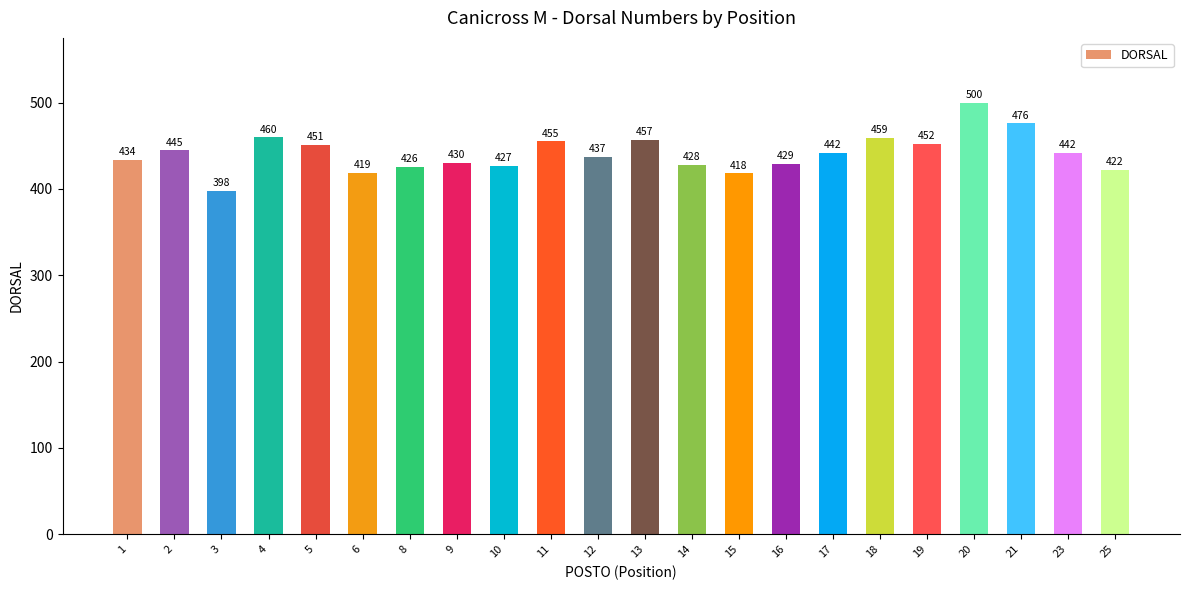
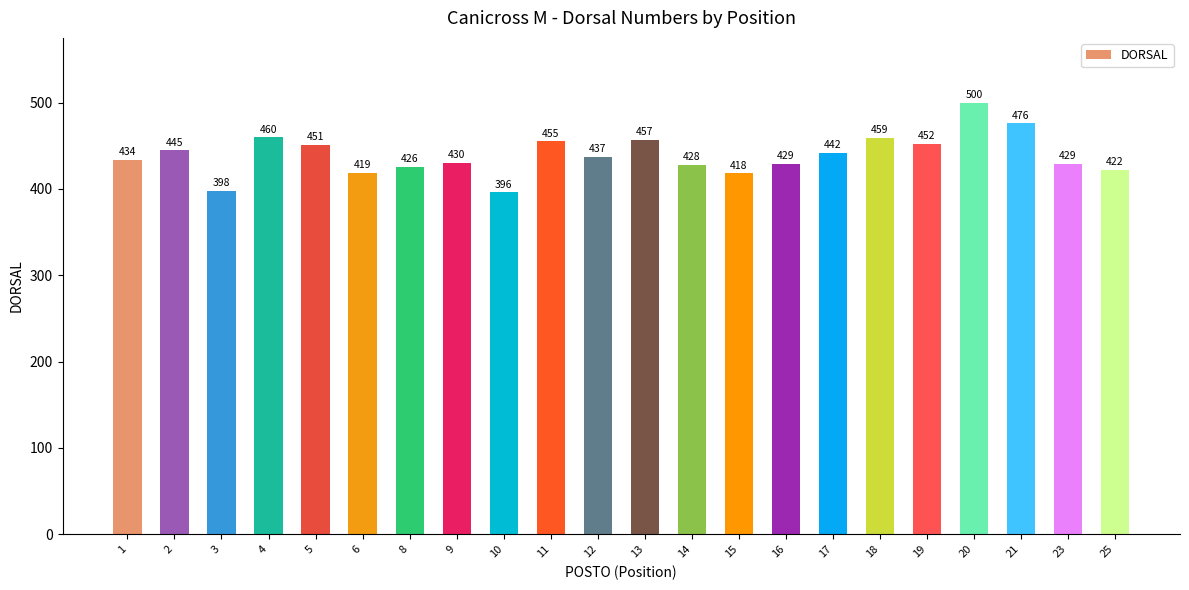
  {
    "1": 434,
    "2": 445,
    "3": 398,
    "4": 460,
    "5": 451,
    "6": 419,
    "8": 426,
    "9": 430,
-   "10": 427,
+   "10": 396,
    "11": 455,
    "12": 437,
    "13": 457,
    "14": 428,
    "15": 418,
    "16": 429,
    "17": 442,
    "18": 459,
    "19": 452,
    "20": 500,
    "21": 476,
-   "23": 442,
+   "23": 429,
    "25": 422
  }
